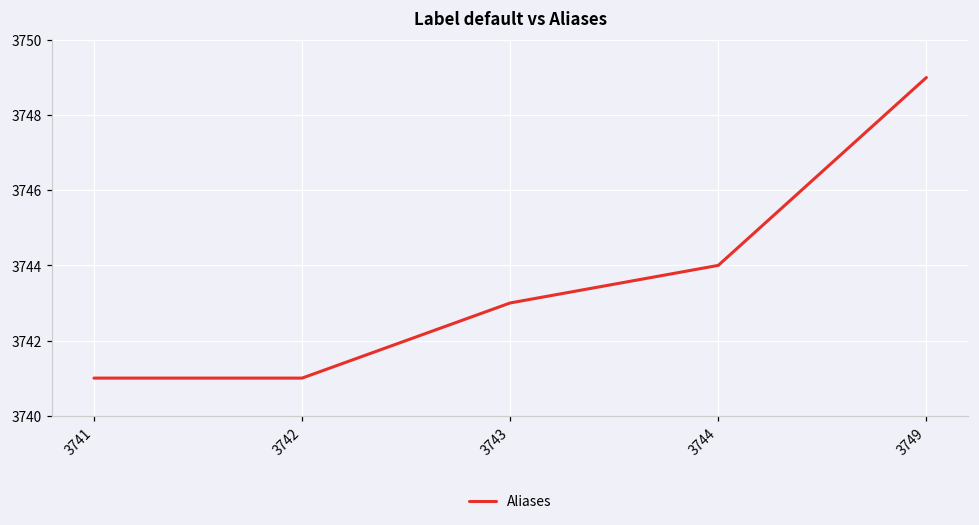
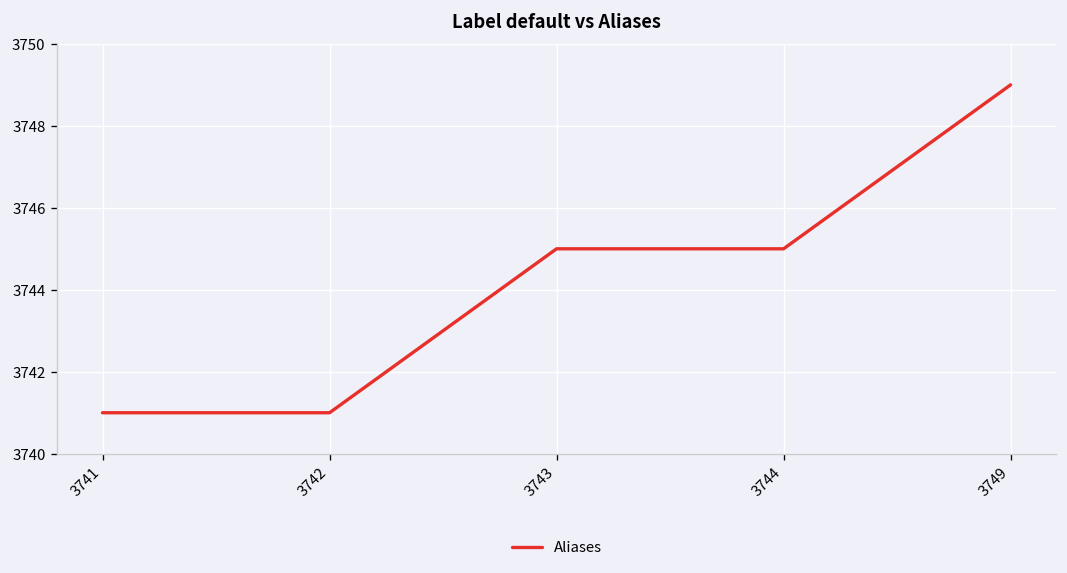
  {
    "3741": 3741,
    "3742": 3741,
-   "3743": 3743,
-   "3744": 3744,
+   "3743": 3745,
+   "3744": 3745,
    "3749": 3749
  }
